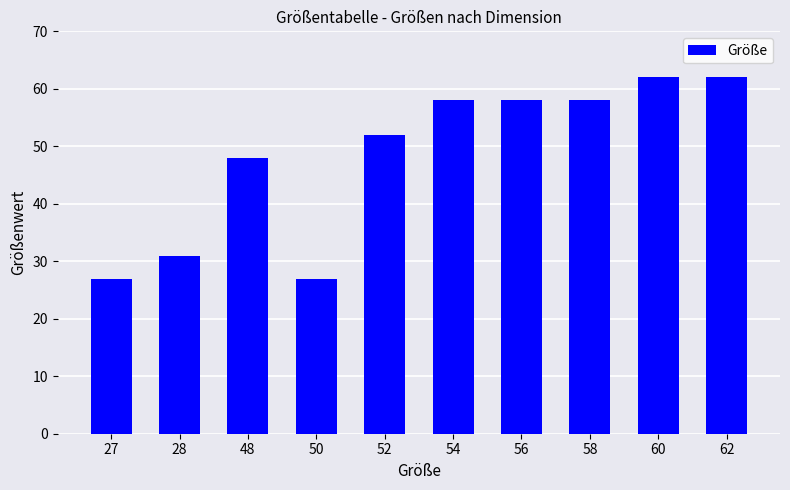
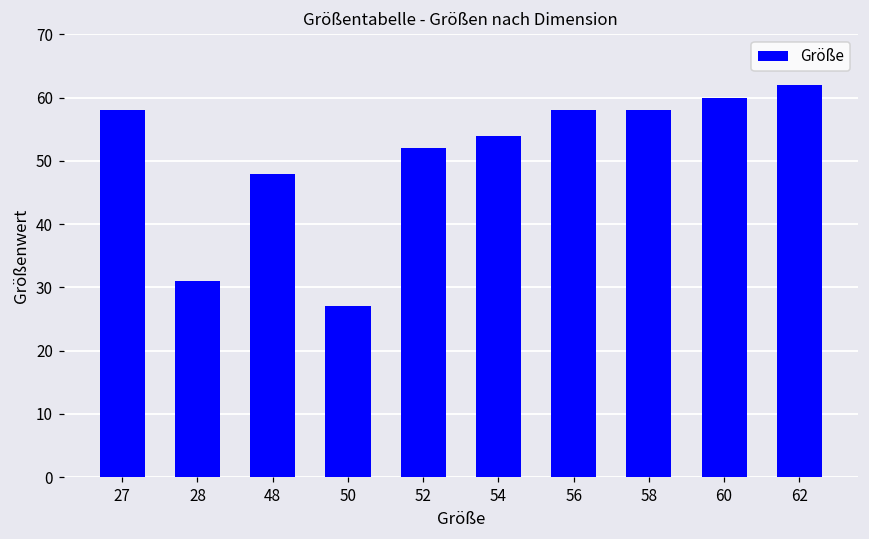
  {
-   "27": 27,
+   "27": 58,
    "28": 31,
    "48": 48,
    "50": 27,
    "52": 52,
-   "54": 58,
+   "54": 54,
    "56": 58,
    "58": 58,
-   "60": 62,
+   "60": 60,
    "62": 62
  }
